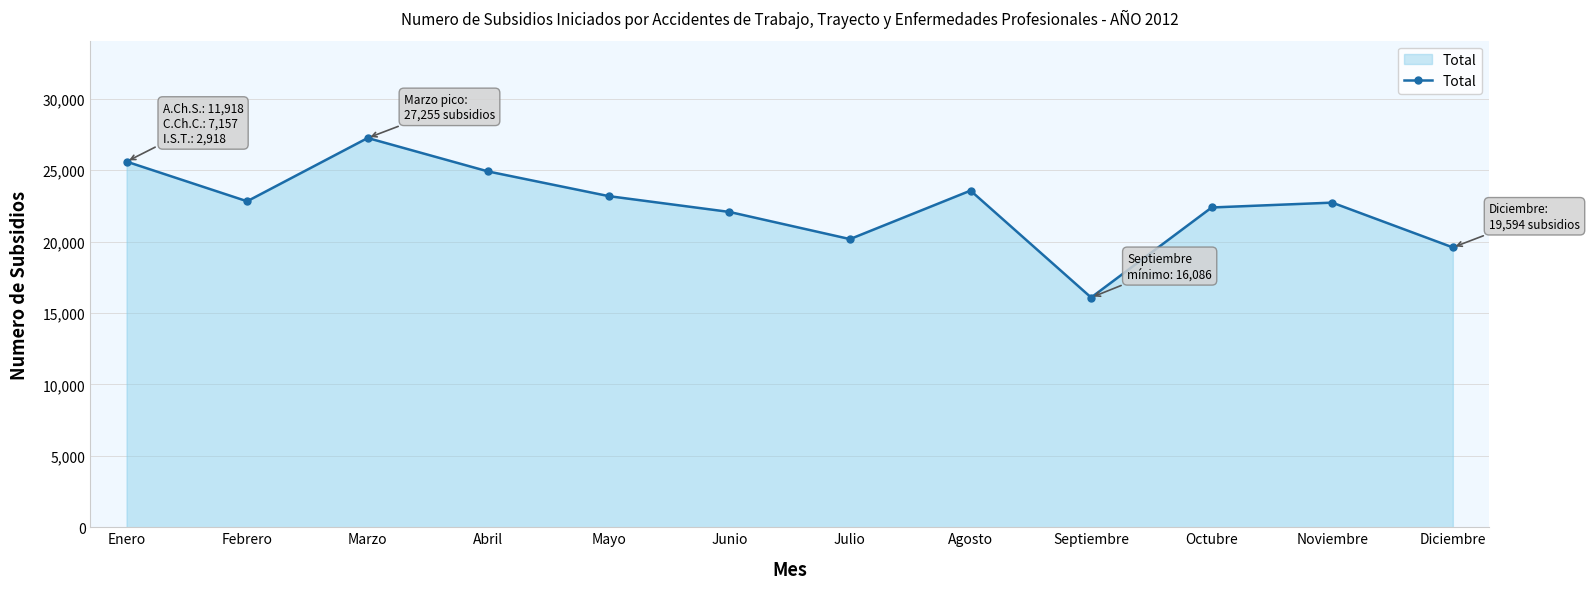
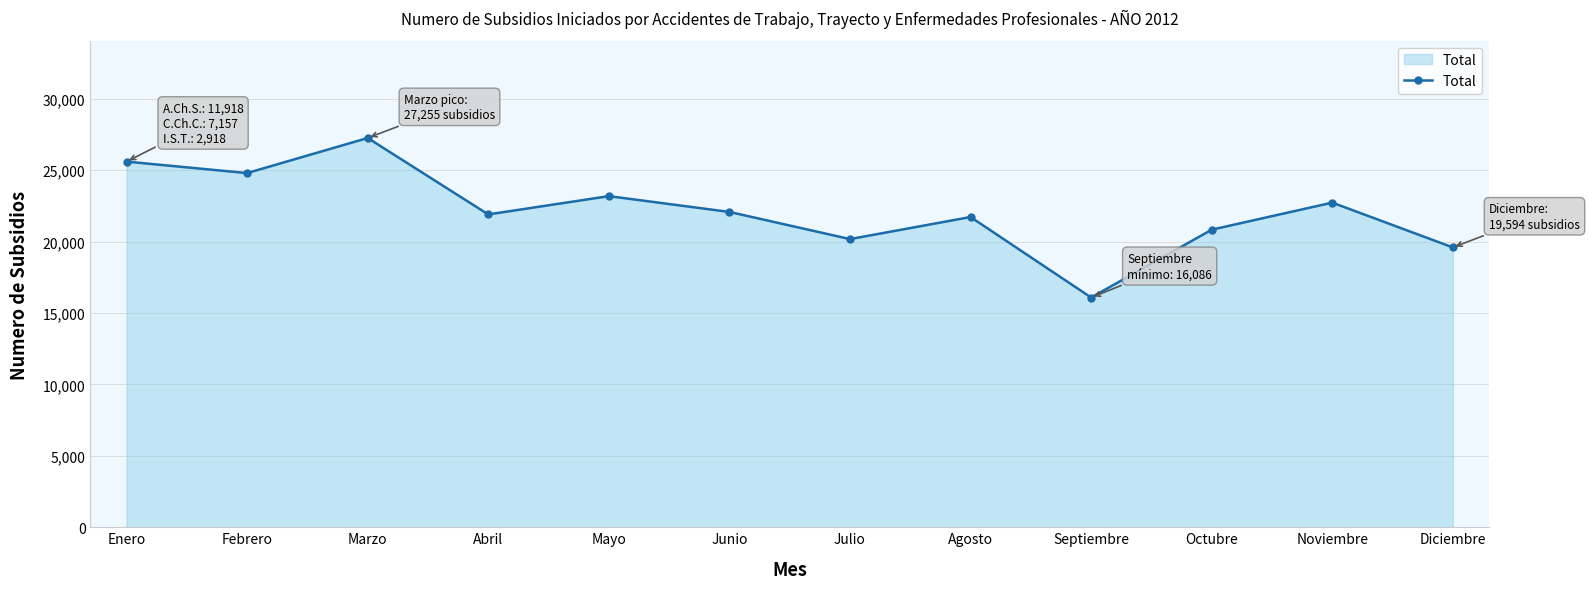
  {
-   "Febrero": "22,800",
-   "Abril": "24,900",
+   "Febrero": "24,800",
+   "Abril": "21,900",
    "Mayo": "23,200",
    "Junio": "22,100",
    "Julio": "20,200",
-   "Agosto": "23,600",
-   "Octubre": "22,400",
+   "Agosto": "21,700",
+   "Octubre": "20,800",
    "Noviembre": "22,700"
  }
